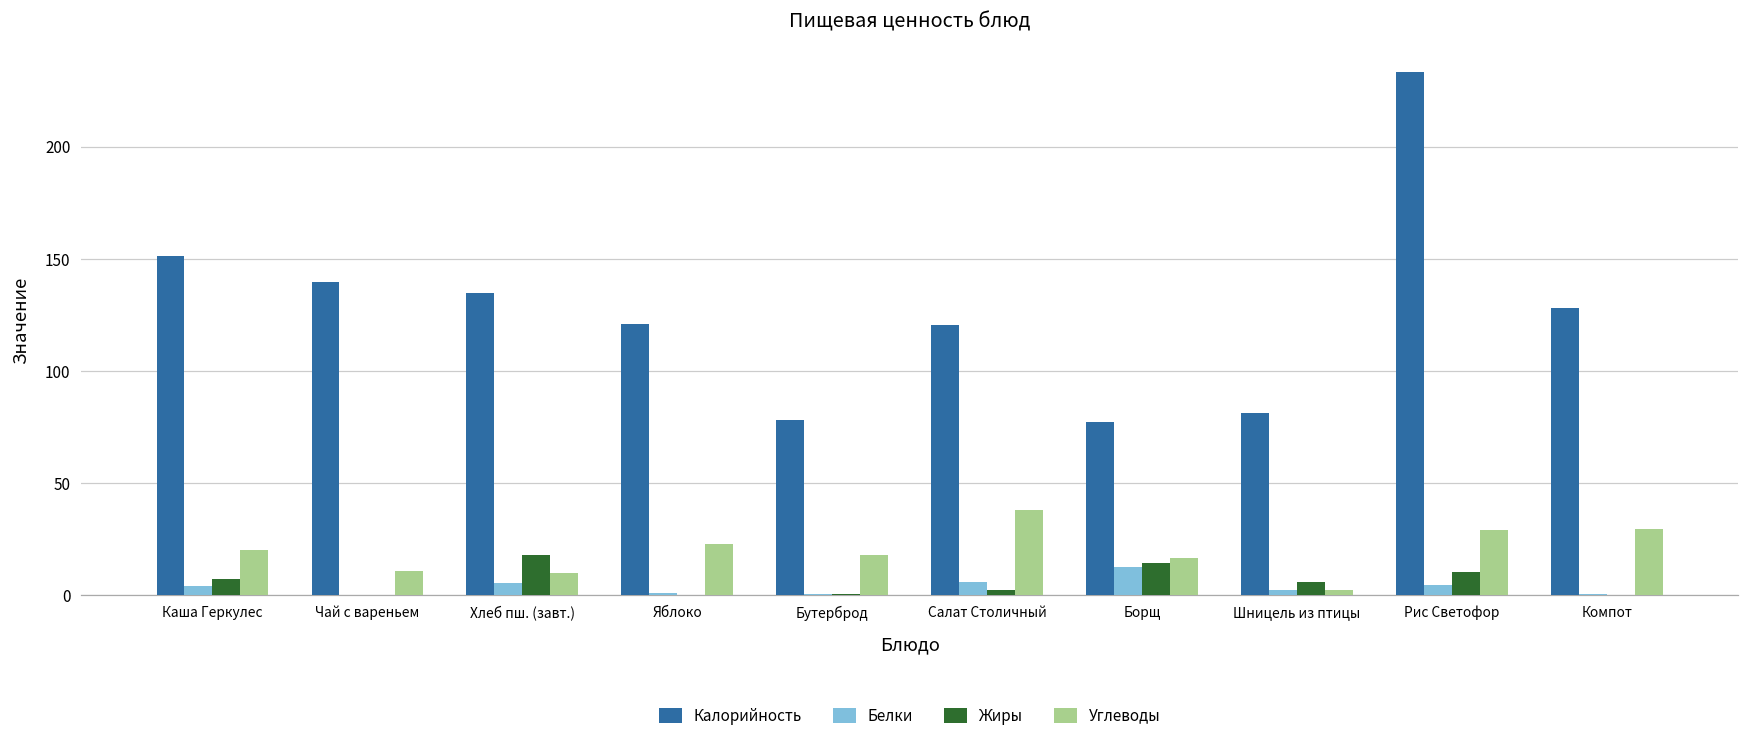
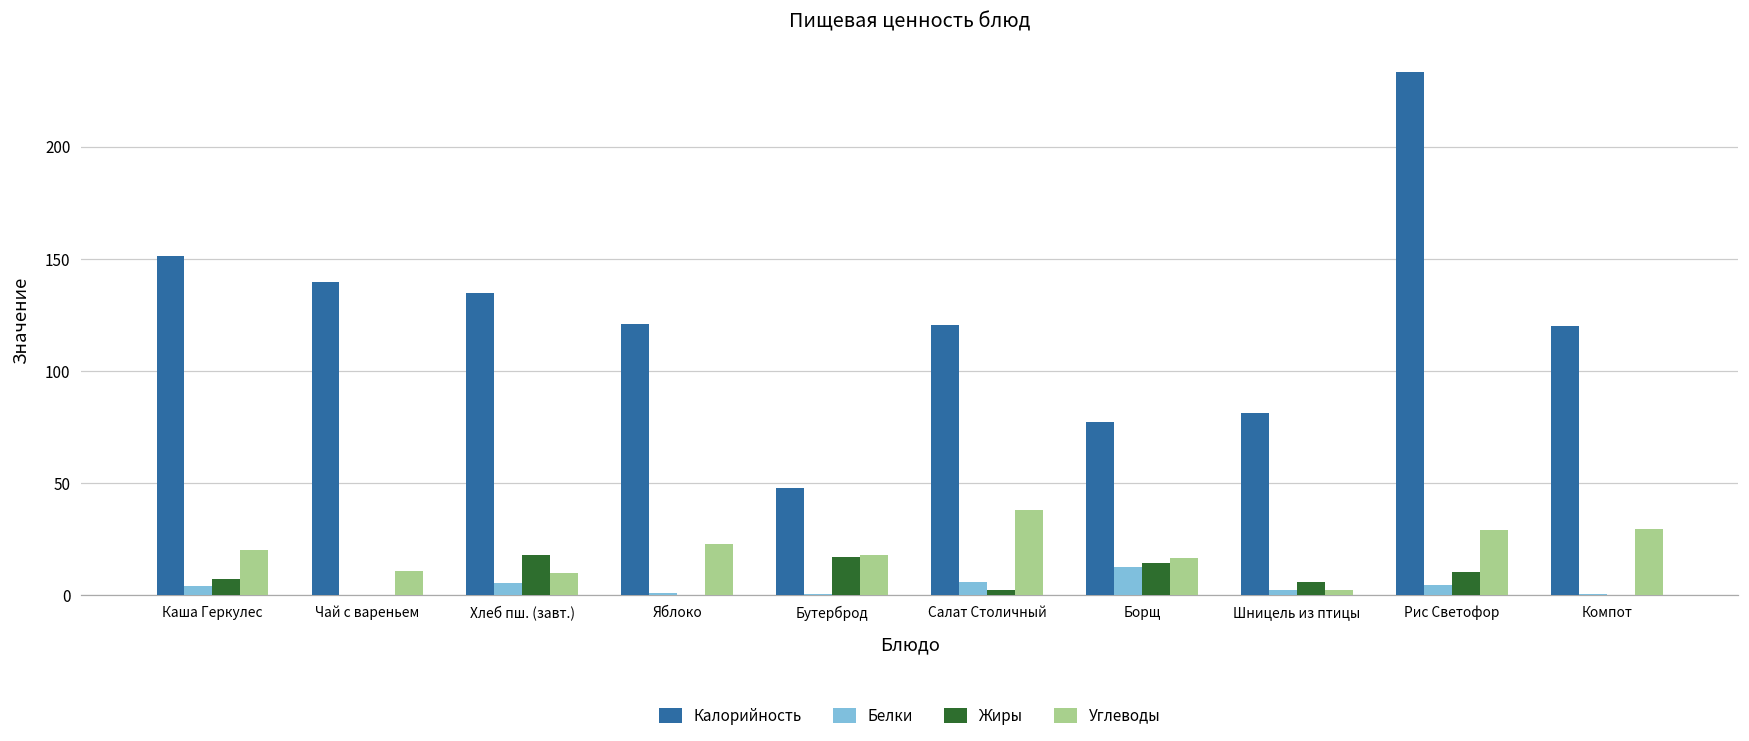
  {
    "Калорийность": {
      "Каша Геркулес": 151,
      "Чай с вареньем": 140,
      "Хлеб пш. (завт.)": 135,
      "Яблоко": 121,
-     "Бутерброд": 78,
+     "Бутерброд": 48,
      "Салат Столичный": 121,
      "Борщ": 77,
      "Шницель из птицы": 81,
      "Рис Светофор": 234,
-     "Компот": 128
+     "Компот": 120
    },
    "Белки": {
      "Каша Геркулес": 4,
      "Хлеб пш. (завт.)": 5,
      "Салат Столичный": 6,
      "Борщ": 12,
      "Шницель из птицы": 2,
      "Рис Светофор": 4
    },
    "Жиры": {
      "Каша Геркулес": 7,
      "Чай с вареньем": 0,
      "Хлеб пш. (завт.)": 18,
      "Яблоко": 0,
-     "Бутерброд": 1,
+     "Бутерброд": 17,
      "Салат Столичный": 2,
      "Борщ": 14,
      "Шницель из птицы": 6,
      "Рис Светофор": 10
    },
    "Углеводы": {
      "Каша Геркулес": 20,
      "Чай с вареньем": 11,
      "Хлеб пш. (завт.)": 10,
      "Яблоко": 23,
      "Бутерброд": 18,
      "Салат Столичный": 38,
      "Борщ": 16,
      "Шницель из птицы": 2,
      "Рис Светофор": 29,
      "Компот": 29
    }
  }
